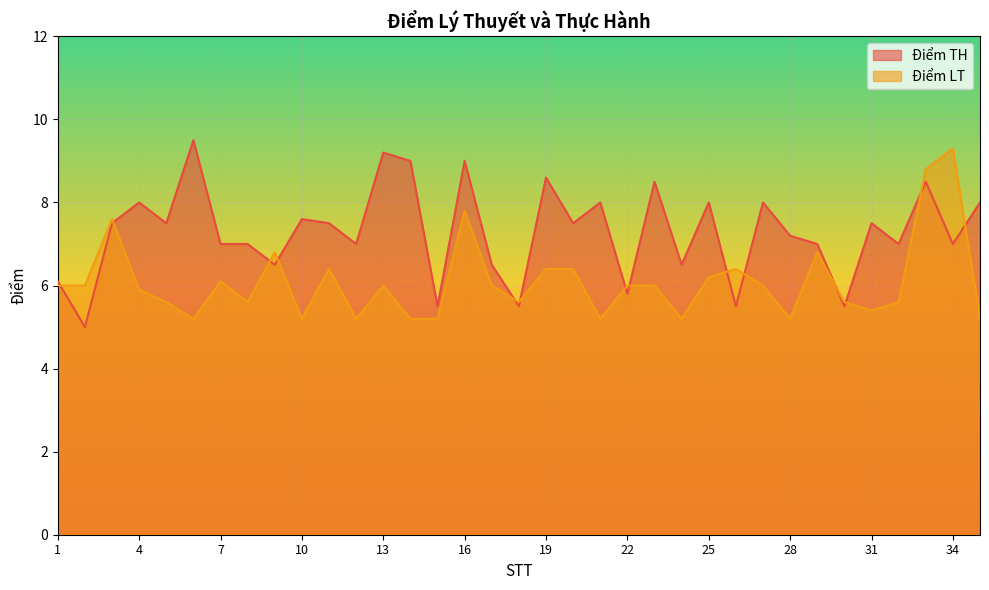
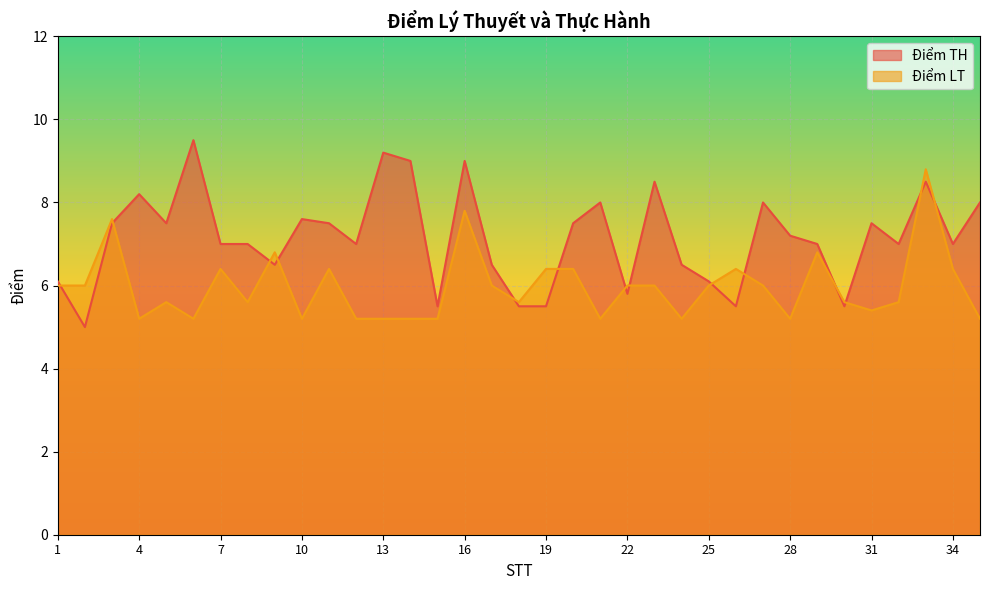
  {
    "Điểm TH": {
      "1": 6.1,
-     "4": 8.0,
+     "4": 8.2,
      "7": 7.0,
      "10": 7.6,
      "13": 9.2,
      "16": 9.0,
-     "19": 8.6,
+     "19": 5.5,
      "22": 5.8,
-     "25": 8.0,
+     "25": 6.1,
      "28": 7.2,
      "31": 7.5,
      "34": 7.0
    },
    "Điểm LT": {
      "1": 6.0,
-     "4": 5.9,
-     "7": 6.1,
+     "4": 5.2,
+     "7": 6.4,
      "10": 5.2,
-     "13": 6.0,
+     "13": 5.2,
      "16": 7.8,
      "19": 6.4,
      "22": 6.0,
-     "25": 6.2,
+     "25": 6.0,
      "28": 5.2,
      "31": 5.4,
-     "34": 9.3
+     "34": 6.4
    }
  }
